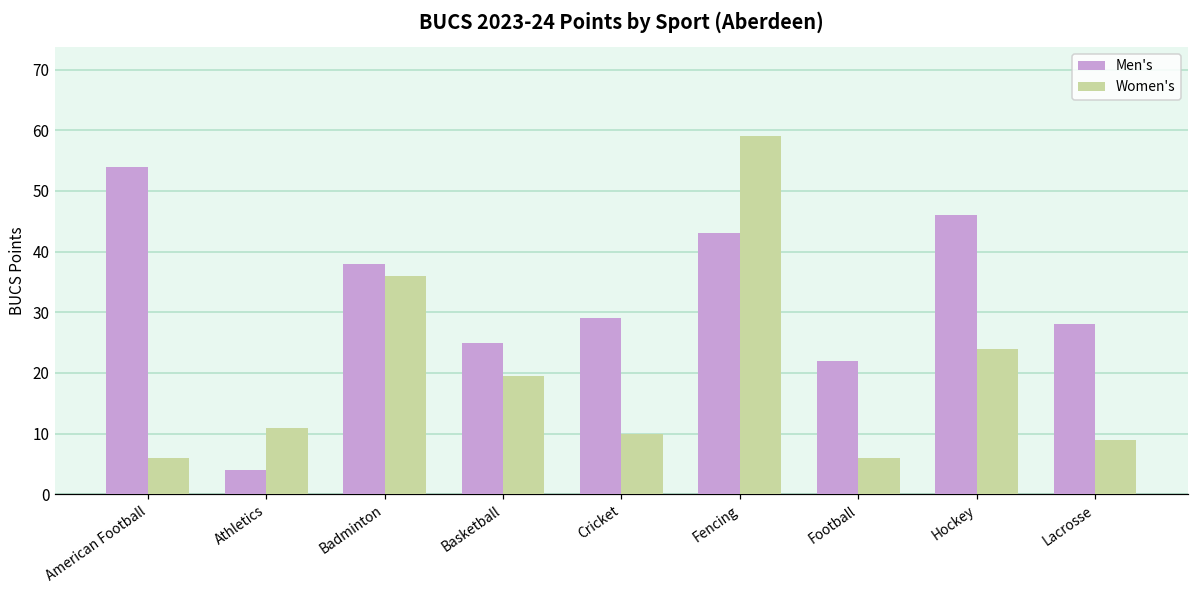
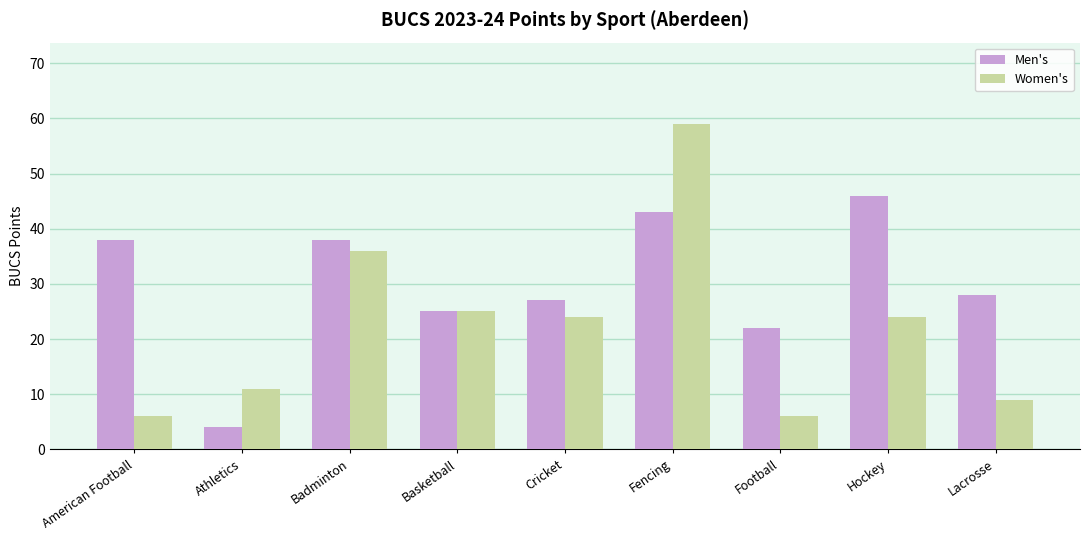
  {
    "Men's": {
-     "American Football": 54,
+     "American Football": 38,
      "Athletics": 4,
      "Badminton": 38,
      "Basketball": 25,
-     "Cricket": 29,
+     "Cricket": 27,
      "Fencing": 43,
      "Football": 22,
      "Hockey": 46,
      "Lacrosse": 28
    },
    "Women's": {
      "American Football": 6,
      "Athletics": 11,
      "Badminton": 36,
-     "Basketball": 20,
-     "Cricket": 10,
+     "Basketball": 25,
+     "Cricket": 24,
      "Fencing": 59,
      "Football": 6,
      "Hockey": 24,
      "Lacrosse": 9
    }
  }
